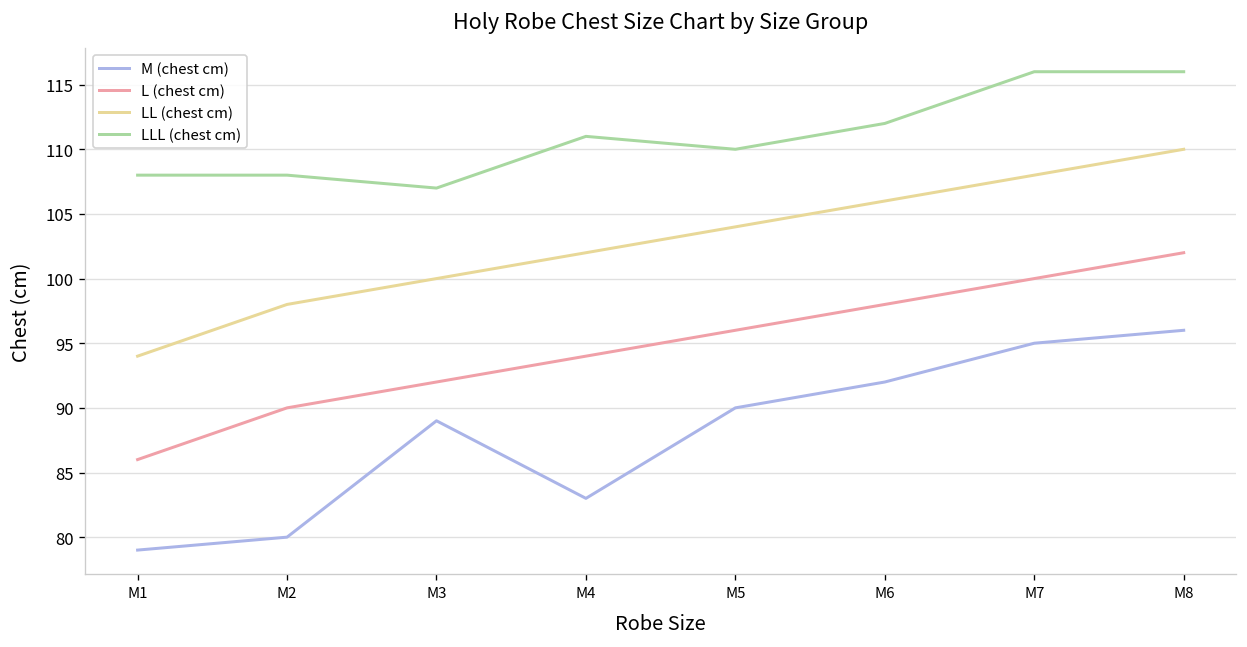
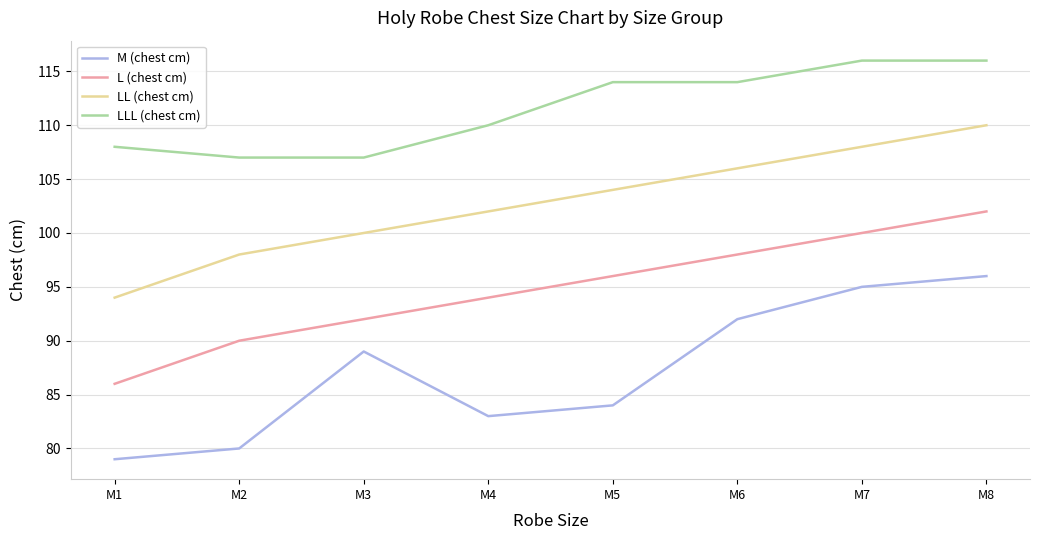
  {
    "M (chest cm)": {
      "M1": 79,
      "M2": 80,
      "M3": 89,
      "M4": 83,
-     "M5": 90,
+     "M5": 84,
      "M6": 92,
      "M7": 95,
      "M8": 96
    },
    "LLL (chest cm)": {
      "M1": 108,
-     "M2": 108,
+     "M2": 107,
      "M3": 107,
-     "M4": 111,
-     "M5": 110,
-     "M6": 112,
+     "M4": 110,
+     "M5": 114,
+     "M6": 114,
      "M7": 116,
      "M8": 116
    }
  }
